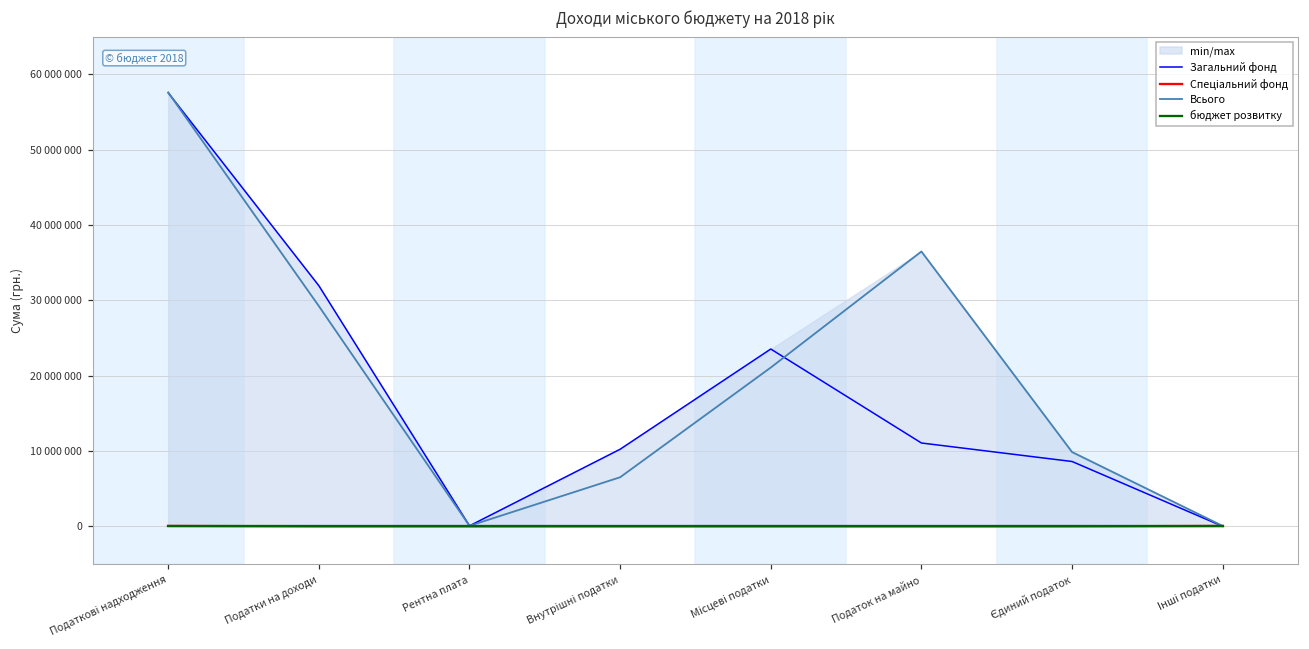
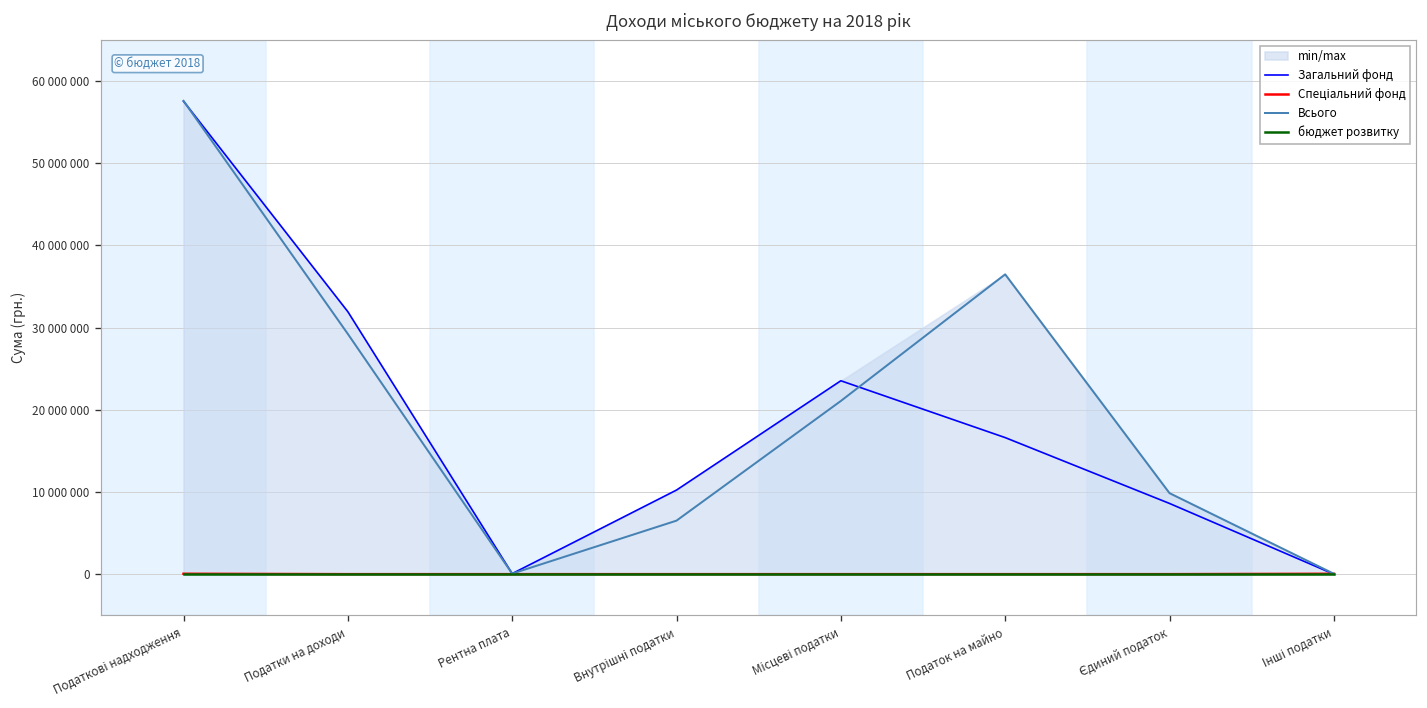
  {
    "Загальний фонд": {
-     "Податок на майно": 11000000,
+     "Податок на майно": 17000000,
      "Єдиний податок": 9000000
    },
    "бюджет розвитку": {
      "Податкові надходження": 0,
      "Податки на доходи": 0,
      "Внутрішні податки": 0,
      "Місцеві податки": 0,
      "Податок на майно": 0,
      "Єдиний податок": 0
    },
    "Всього": {
      "Податки на доходи": 29000000,
      "Внутрішні податки": 7000000,
      "Місцеві податки": 21000000
    }
  }
